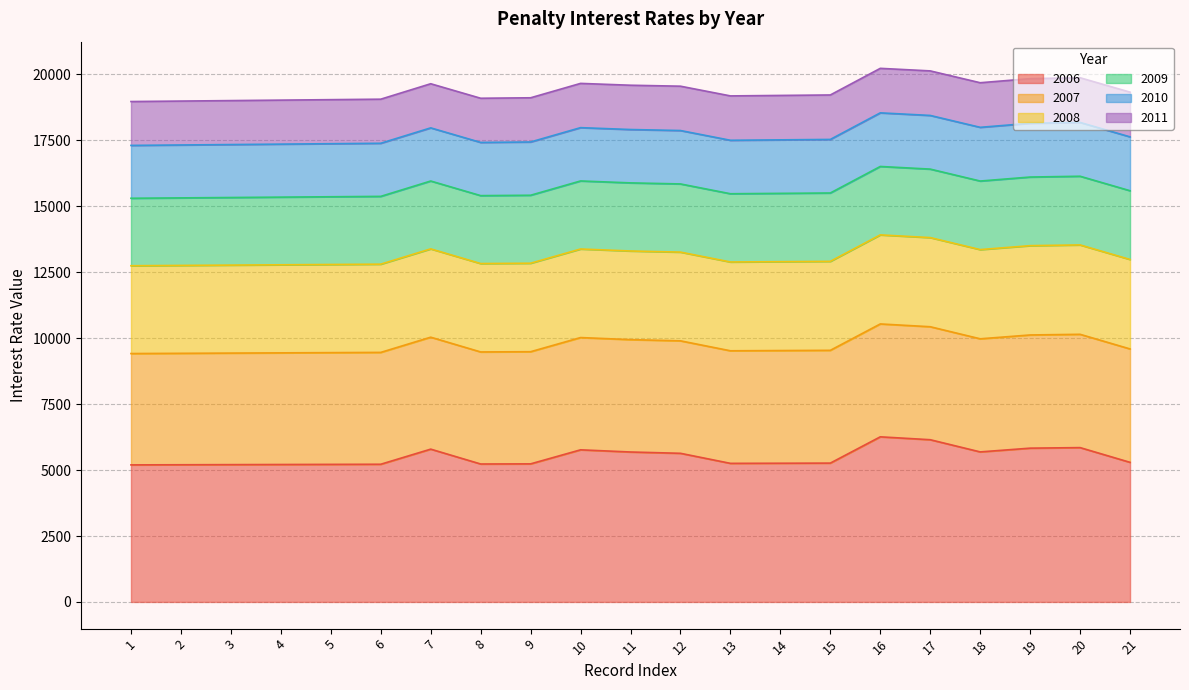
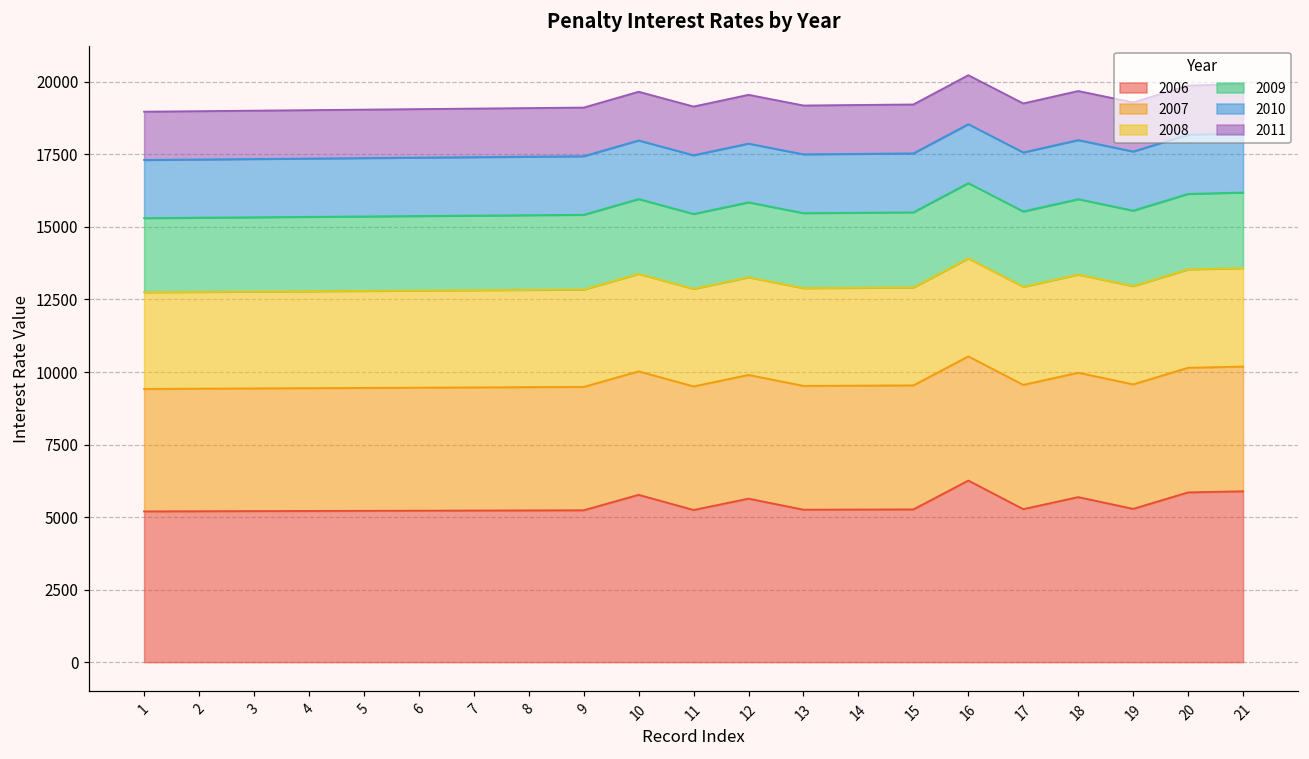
  {
    "2006": {
      "1": 5200,
      "2": 5200,
      "3": 5200,
      "4": 5200,
      "5": 5200,
      "6": 5200,
-     "7": 5800,
+     "7": 5200,
      "8": 5200,
      "9": 5200,
      "10": 5800,
-     "11": 5700,
+     "11": 5200,
      "12": 5600,
      "13": 5300,
      "14": 5300,
      "15": 5300,
      "16": 6300,
-     "17": 6200,
+     "17": 5300,
      "18": 5700,
-     "19": 5800,
+     "19": 5300,
      "20": 5900,
-     "21": 5300
+     "21": 5900
    },
    "2009": {
      "1": 2600,
      "2": 2600,
      "3": 2600,
      "4": 2600,
      "5": 2600,
      "6": 2600,
      "7": 2600,
      "8": 2600,
      "9": 2600,
      "10": 2600,
      "11": 2600,
      "12": 2600,
      "13": 2600,
      "14": 2600,
      "15": 2600,
      "16": 2600,
      "17": 2600,
      "18": 2600,
      "19": 2600,
      "20": 2600,
      "21": 2600
    },
    "2010": {
      "1": 2000,
      "2": 2000,
      "3": 2000,
      "4": 2000,
      "5": 2000,
      "6": 2000,
      "7": 2000,
      "8": 2000,
      "9": 2000,
      "10": 2000,
      "11": 2000,
      "12": 2000,
      "13": 2000,
      "14": 2000,
      "15": 2000,
      "16": 2000,
      "17": 2000,
      "18": 2000
    },
    "2011": {
      "1": 1700,
      "2": 1700,
      "3": 1700,
      "4": 1700,
      "5": 1700,
      "6": 1700,
      "7": 1700,
      "8": 1700,
      "9": 1700,
      "10": 1700,
      "11": 1700,
      "12": 1700,
      "13": 1700,
      "14": 1700,
      "15": 1700,
      "16": 1700,
      "17": 1700,
      "18": 1700
    }
  }
